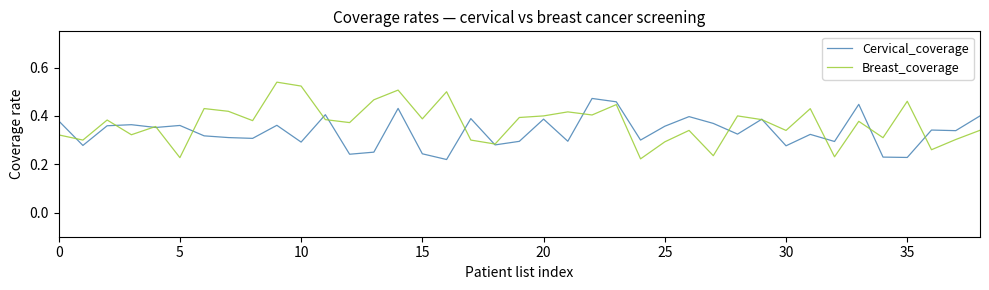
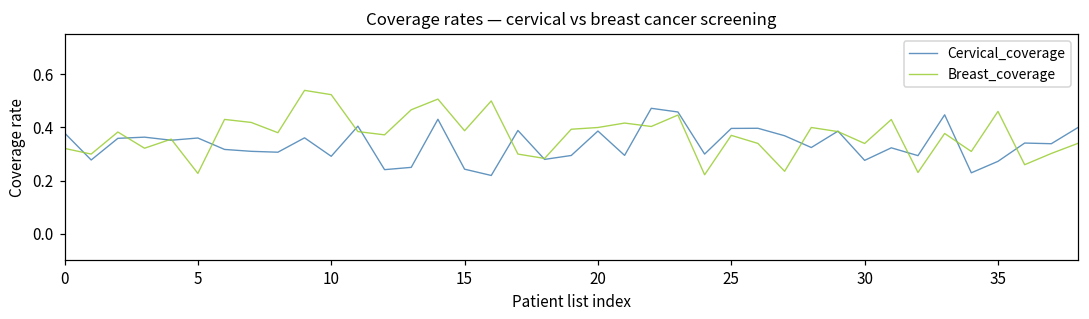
  {
    "Cervical_coverage": {
      "0": 0.38,
      "5": 0.36,
      "10": 0.29,
      "15": 0.24,
      "20": 0.39,
-     "25": 0.36,
+     "25": 0.40,
      "30": 0.28,
-     "35": 0.23
+     "35": 0.27
    },
    "Breast_coverage": {
      "0": 0.32,
      "5": 0.23,
      "10": 0.52,
      "15": 0.39,
      "20": 0.40,
-     "25": 0.29,
+     "25": 0.37,
      "30": 0.34,
      "35": 0.46
    }
  }
